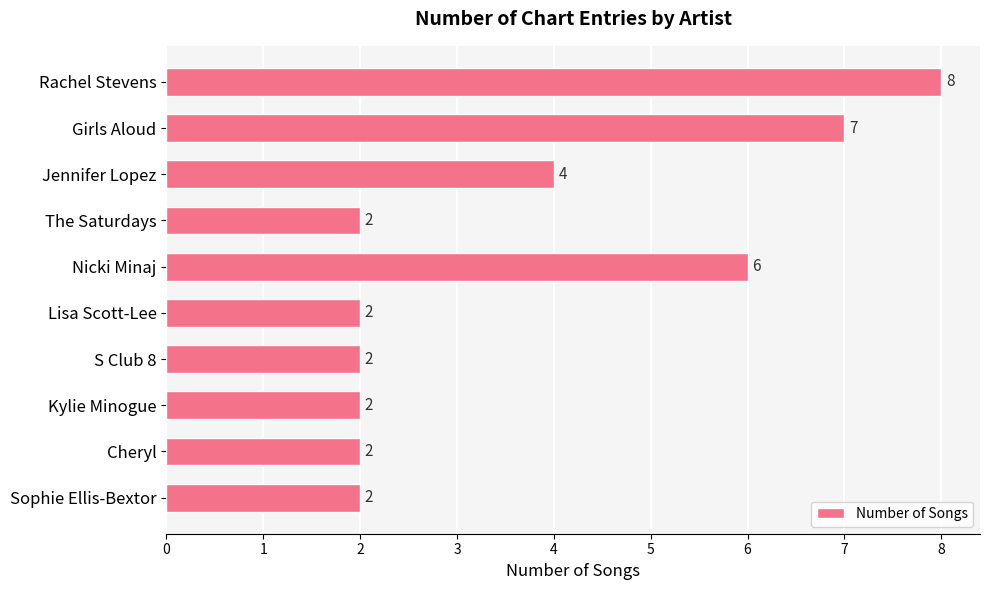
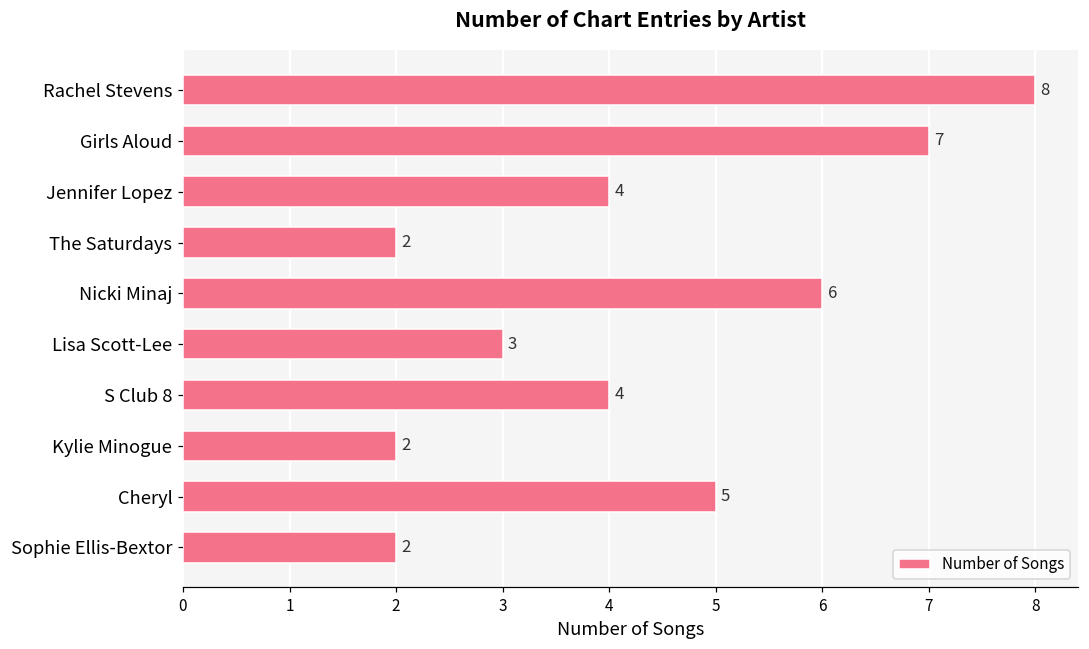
  {
    "Rachel Stevens": 8,
    "Girls Aloud": 7,
    "Jennifer Lopez": 4,
    "The Saturdays": 2,
    "Nicki Minaj": 6,
-   "Lisa Scott-Lee": 2,
-   "S Club 8": 2,
+   "Lisa Scott-Lee": 3,
+   "S Club 8": 4,
    "Kylie Minogue": 2,
-   "Cheryl": 2,
+   "Cheryl": 5,
    "Sophie Ellis-Bextor": 2
  }
